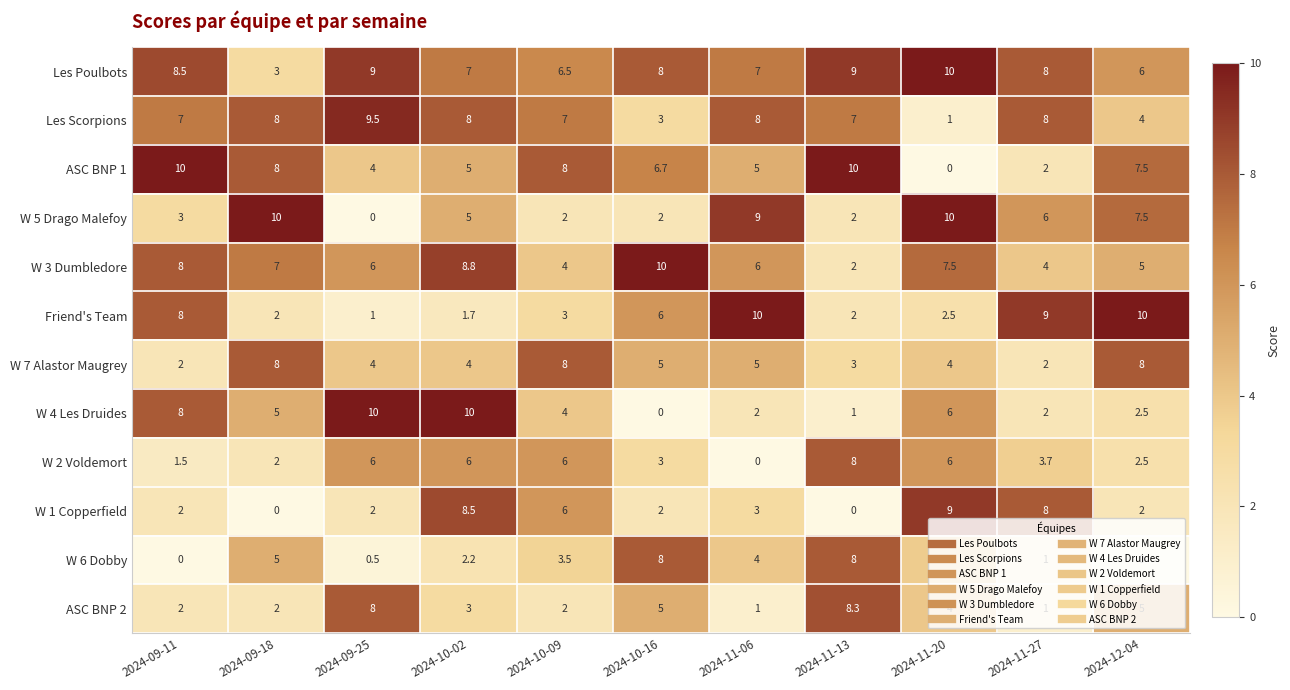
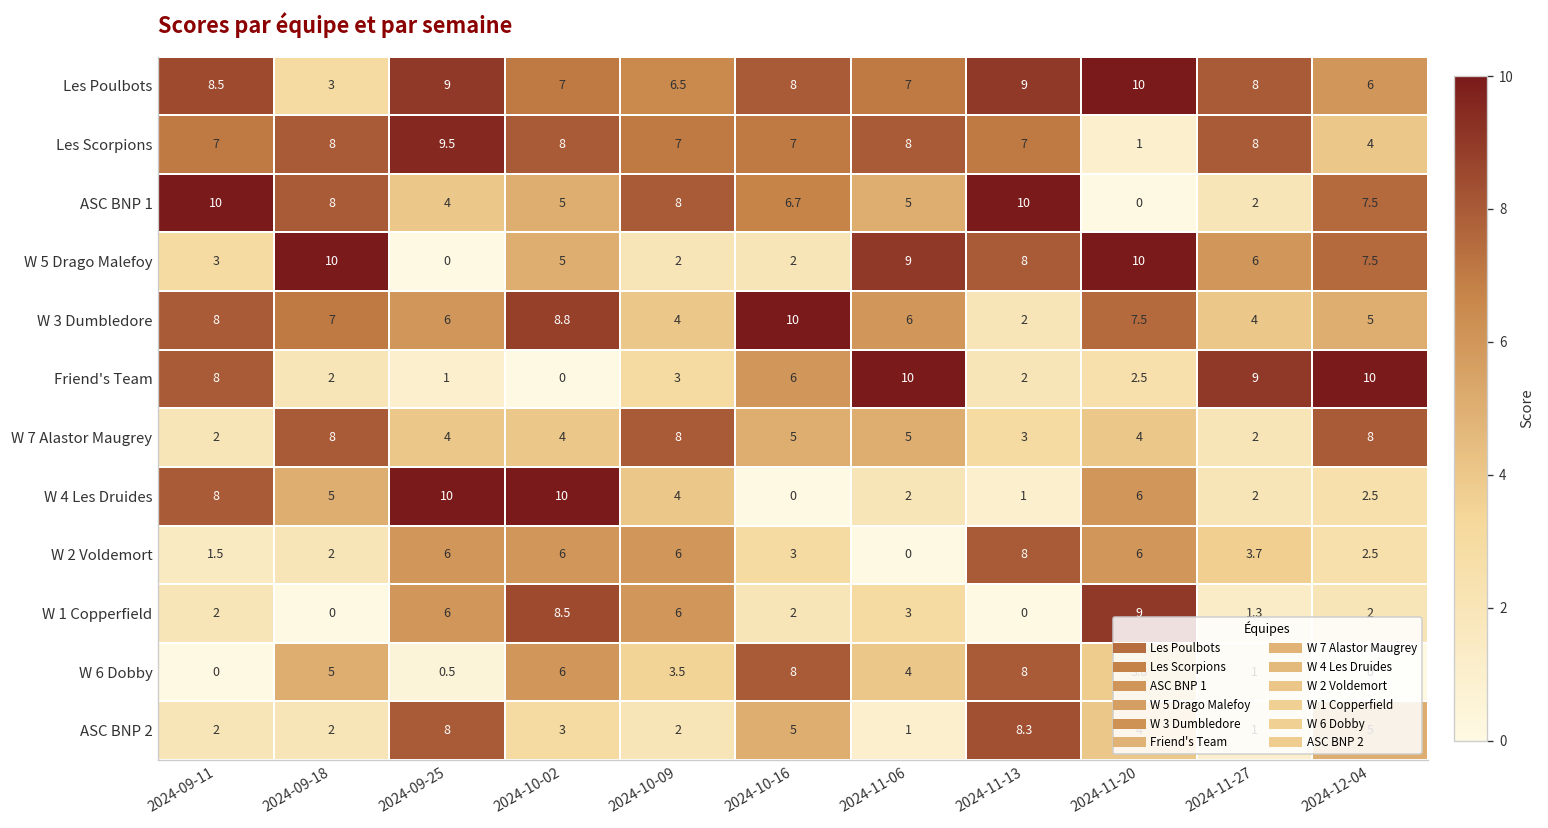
  {
    "Les Poulbots": {
      "2024-09-11": 8.5,
      "2024-09-18": 3,
      "2024-09-25": 9,
      "2024-10-02": 7,
      "2024-10-09": 6.5,
      "2024-10-16": 8,
      "2024-11-06": 7,
      "2024-11-13": 9,
      "2024-11-20": 10,
      "2024-11-27": 8,
      "2024-12-04": 6
    },
    "Les Scorpions": {
      "2024-09-11": 7,
      "2024-09-18": 8,
      "2024-09-25": 9.5,
      "2024-10-02": 8,
      "2024-10-09": 7,
-     "2024-10-16": 3,
+     "2024-10-16": 7,
      "2024-11-06": 8,
      "2024-11-13": 7,
      "2024-11-20": 1,
      "2024-11-27": 8,
      "2024-12-04": 4
    },
    "ASC BNP 1": {
      "2024-09-11": 10,
      "2024-09-18": 8,
      "2024-09-25": 4,
      "2024-10-02": 5,
      "2024-10-09": 8,
      "2024-10-16": 6.7,
      "2024-11-06": 5,
      "2024-11-13": 10,
      "2024-11-20": 0,
      "2024-11-27": 2,
      "2024-12-04": 7.5
    },
    "W 5 Drago Malefoy": {
      "2024-09-11": 3,
      "2024-09-18": 10,
      "2024-09-25": 0,
      "2024-10-02": 5,
      "2024-10-09": 2,
      "2024-10-16": 2,
      "2024-11-06": 9,
-     "2024-11-13": 2,
+     "2024-11-13": 8,
      "2024-11-20": 10,
      "2024-11-27": 6,
      "2024-12-04": 7.5
    },
    "W 3 Dumbledore": {
      "2024-09-11": 8,
      "2024-09-18": 7,
      "2024-09-25": 6,
      "2024-10-02": 8.8,
      "2024-10-09": 4,
      "2024-10-16": 10,
      "2024-11-06": 6,
      "2024-11-13": 2,
      "2024-11-20": 7.5,
      "2024-11-27": 4,
      "2024-12-04": 5
    },
    "Friend's Team": {
      "2024-09-11": 8,
      "2024-09-18": 2,
      "2024-09-25": 1,
-     "2024-10-02": 1.7,
+     "2024-10-02": 0,
      "2024-10-09": 3,
      "2024-10-16": 6,
      "2024-11-06": 10,
      "2024-11-13": 2,
      "2024-11-20": 2.5,
      "2024-11-27": 9,
      "2024-12-04": 10
    },
    "W 7 Alastor Maugrey": {
      "2024-09-11": 2,
      "2024-09-18": 8,
      "2024-09-25": 4,
      "2024-10-02": 4,
      "2024-10-09": 8,
      "2024-10-16": 5,
      "2024-11-06": 5,
      "2024-11-13": 3,
      "2024-11-20": 4,
      "2024-11-27": 2,
      "2024-12-04": 8
    },
    "W 4 Les Druides": {
      "2024-09-11": 8,
      "2024-09-18": 5,
      "2024-09-25": 10,
      "2024-10-02": 10,
      "2024-10-09": 4,
      "2024-10-16": 0,
      "2024-11-06": 2,
      "2024-11-13": 1,
      "2024-11-20": 6,
      "2024-11-27": 2,
      "2024-12-04": 2.5
    },
    "W 2 Voldemort": {
      "2024-09-11": 1.5,
      "2024-09-18": 2,
      "2024-09-25": 6,
      "2024-10-02": 6,
      "2024-10-09": 6,
      "2024-10-16": 3,
      "2024-11-06": 0,
      "2024-11-13": 8,
      "2024-11-20": 6,
      "2024-11-27": 3.7,
      "2024-12-04": 2.5
    },
    "W 1 Copperfield": {
      "2024-09-11": 2,
      "2024-09-18": 0,
-     "2024-09-25": 2,
+     "2024-09-25": 6,
      "2024-10-02": 8.5,
      "2024-10-09": 6,
      "2024-10-16": 2,
      "2024-11-06": 3,
      "2024-11-13": 0,
      "2024-11-20": 9,
-     "2024-11-27": 8,
+     "2024-11-27": 1.3,
      "2024-12-04": 2
    },
    "W 6 Dobby": {
      "2024-09-11": 0,
      "2024-09-18": 5,
      "2024-09-25": 0.5,
-     "2024-10-02": 2.2,
+     "2024-10-02": 6,
      "2024-10-09": 3.5,
      "2024-10-16": 8,
      "2024-11-06": 4,
      "2024-11-13": 8
    },
    "ASC BNP 2": {
      "2024-09-11": 2,
      "2024-09-18": 2,
      "2024-09-25": 8,
      "2024-10-02": 3,
      "2024-10-09": 2,
      "2024-10-16": 5,
      "2024-11-06": 1,
      "2024-11-13": 8.3
    }
  }
